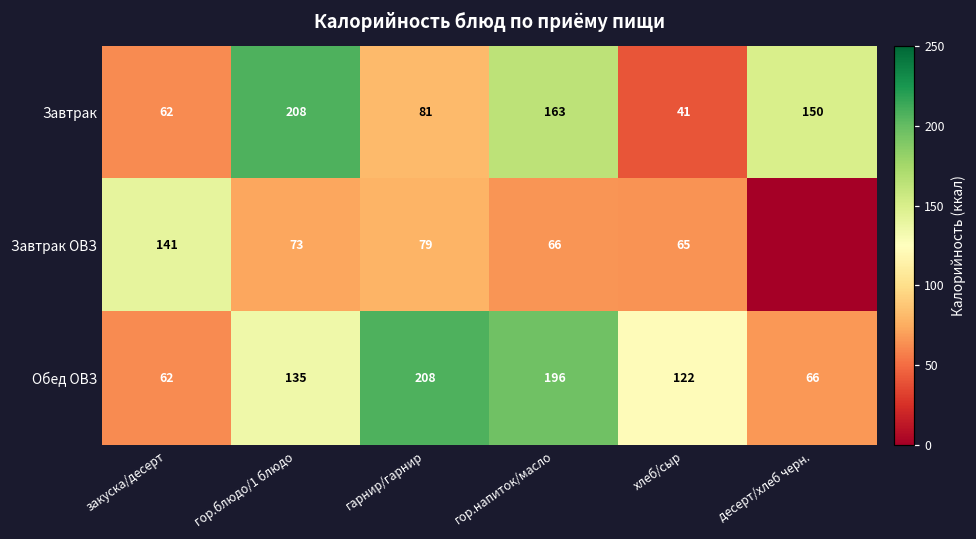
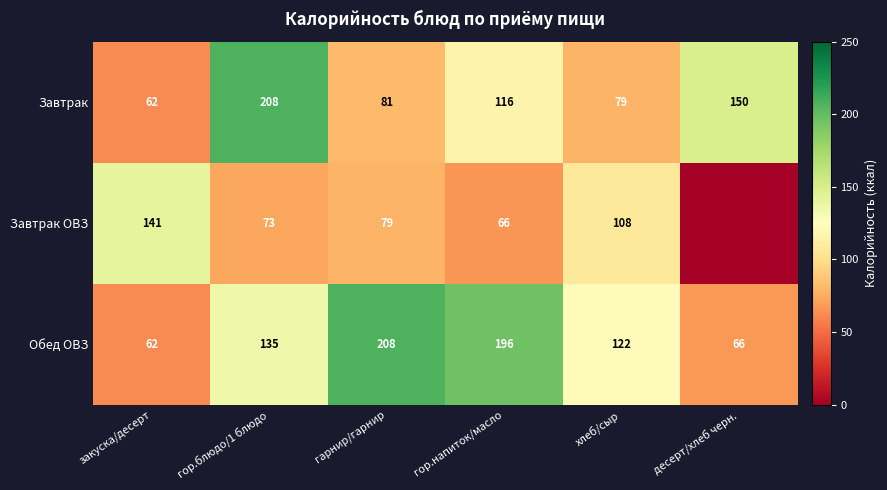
  {
    "Завтрак": {
      "закуска/десерт": 62,
      "гор.блюдо/1 блюдо": 208,
      "гарнир/гарнир": 81,
-     "гор.напиток/масло": 163,
-     "хлеб/сыр": 41,
+     "гор.напиток/масло": 116,
+     "хлеб/сыр": 79,
      "десерт/хлеб черн.": 150
    },
    "Завтрак ОВЗ": {
      "закуска/десерт": 141,
      "гор.блюдо/1 блюдо": 73,
      "гарнир/гарнир": 79,
      "гор.напиток/масло": 66,
-     "хлеб/сыр": 65
+     "хлеб/сыр": 108
    },
    "Обед ОВЗ": {
      "закуска/десерт": 62,
      "гор.блюдо/1 блюдо": 135,
      "гарнир/гарнир": 208,
      "гор.напиток/масло": 196,
      "хлеб/сыр": 122,
      "десерт/хлеб черн.": 66
    }
  }
